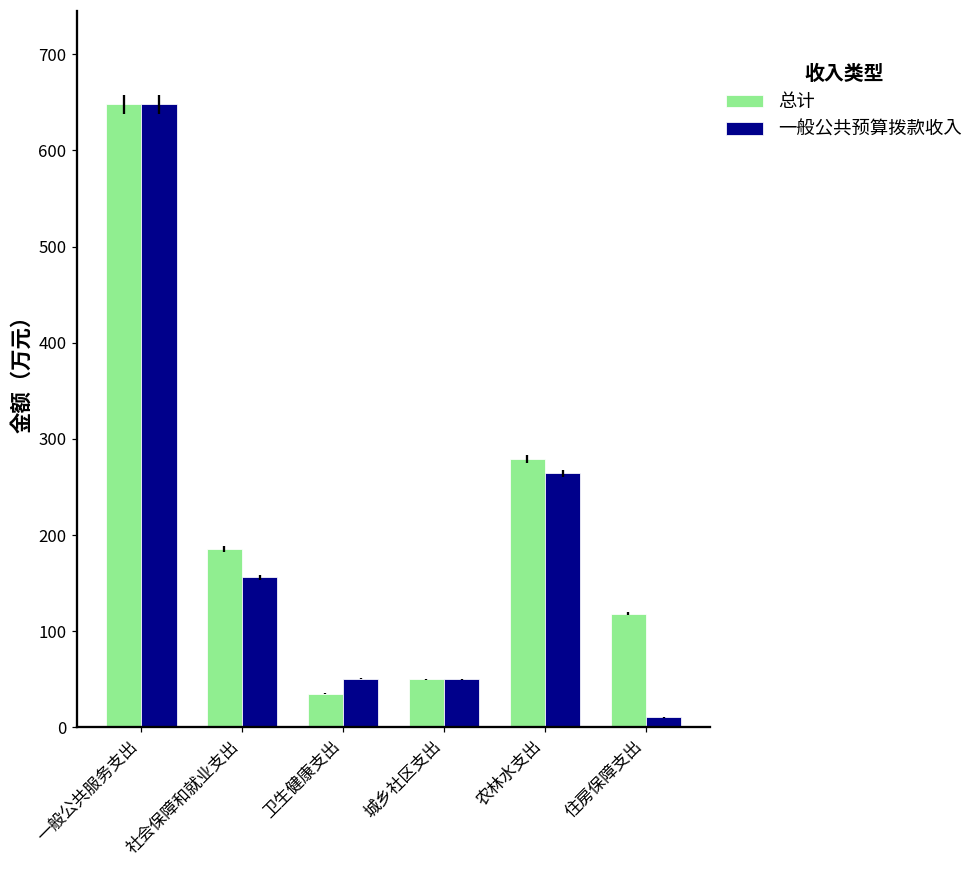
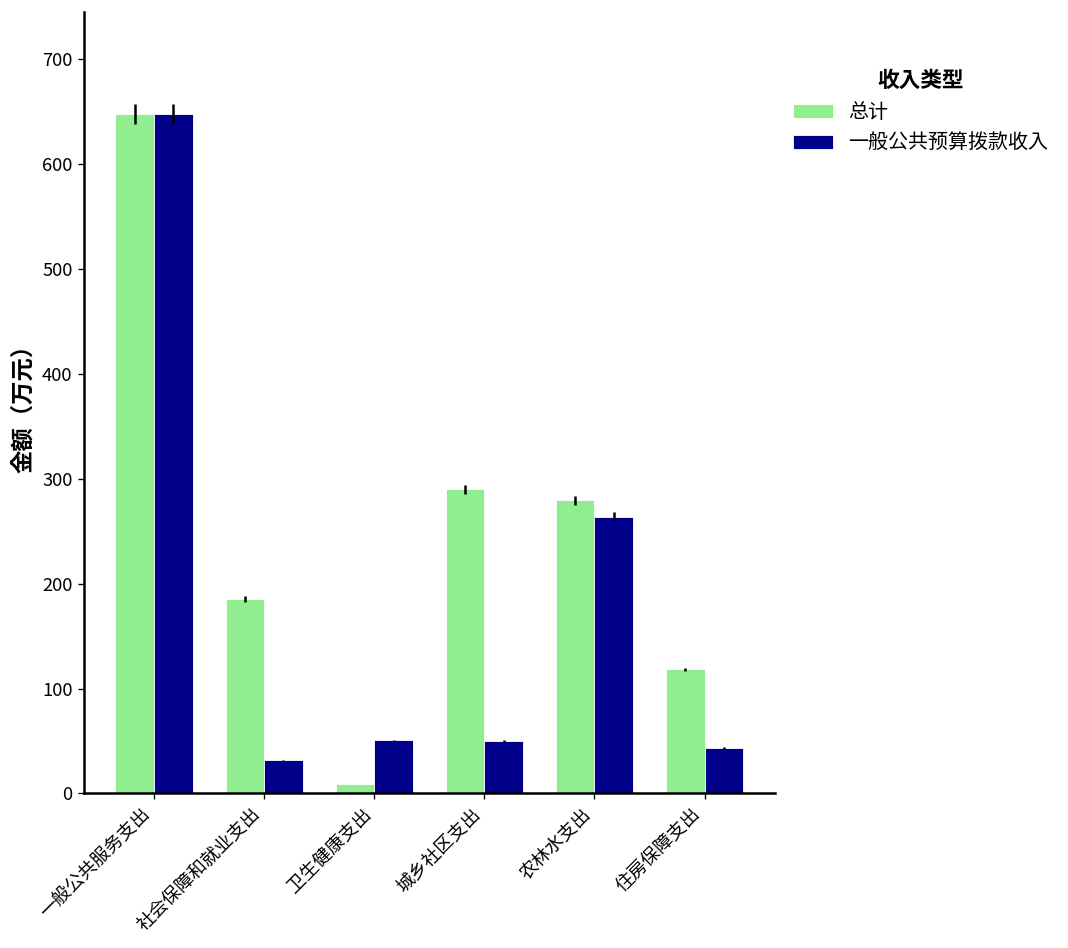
  {
    "总计": {
      "一般公共服务支出": 650,
      "社会保障和就业支出": 190,
-     "卫生健康支出": 40,
-     "城乡社区支出": 50,
+     "卫生健康支出": 10,
+     "城乡社区支出": 290,
      "农林水支出": 280,
      "住房保障支出": 120
    },
    "一般公共预算拨款收入": {
      "一般公共服务支出": 650,
-     "社会保障和就业支出": 160,
+     "社会保障和就业支出": 30,
      "卫生健康支出": 50,
      "城乡社区支出": 50,
      "农林水支出": 260,
-     "住房保障支出": 10
+     "住房保障支出": 40
    }
  }
